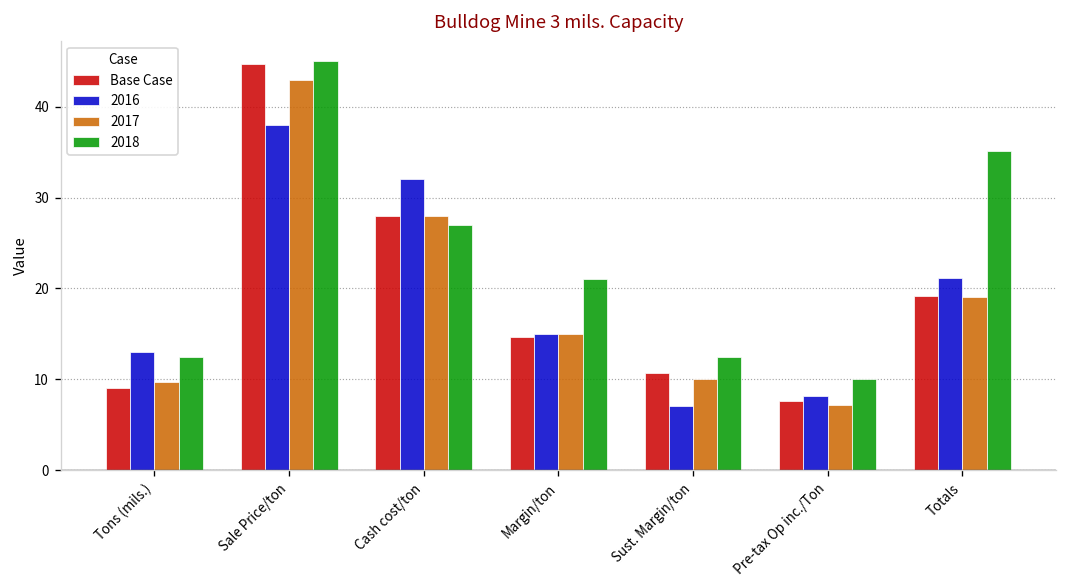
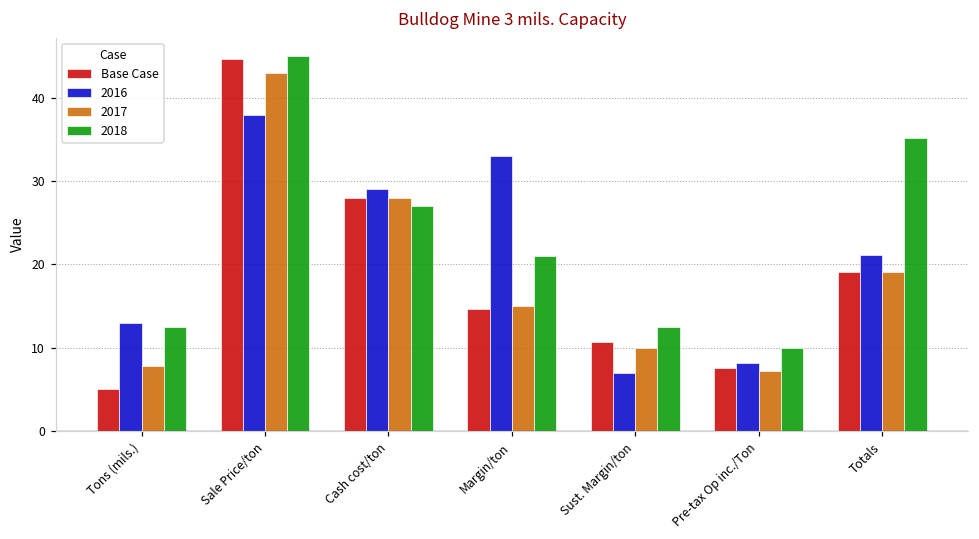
  {
    "Base Case": {
-     "Tons (mils.)": 9,
+     "Tons (mils.)": 5,
      "Sale Price/ton": 45,
      "Cash cost/ton": 28,
      "Margin/ton": 15,
      "Sust. Margin/ton": 11,
      "Pre-tax Op inc./Ton": 8,
      "Totals": 19
    },
    "2016": {
      "Tons (mils.)": 13,
      "Sale Price/ton": 38,
-     "Cash cost/ton": 32,
-     "Margin/ton": 15,
+     "Cash cost/ton": 29,
+     "Margin/ton": 33,
      "Sust. Margin/ton": 7,
      "Pre-tax Op inc./Ton": 8,
      "Totals": 21
    },
    "2017": {
-     "Tons (mils.)": 10,
+     "Tons (mils.)": 8,
      "Sale Price/ton": 43,
      "Cash cost/ton": 28,
      "Margin/ton": 15,
      "Sust. Margin/ton": 10,
      "Pre-tax Op inc./Ton": 7,
      "Totals": 19
    },
    "2018": {
      "Tons (mils.)": 13,
      "Sale Price/ton": 45,
      "Cash cost/ton": 27,
      "Margin/ton": 21,
      "Sust. Margin/ton": 13,
      "Pre-tax Op inc./Ton": 10,
      "Totals": 35
    }
  }
